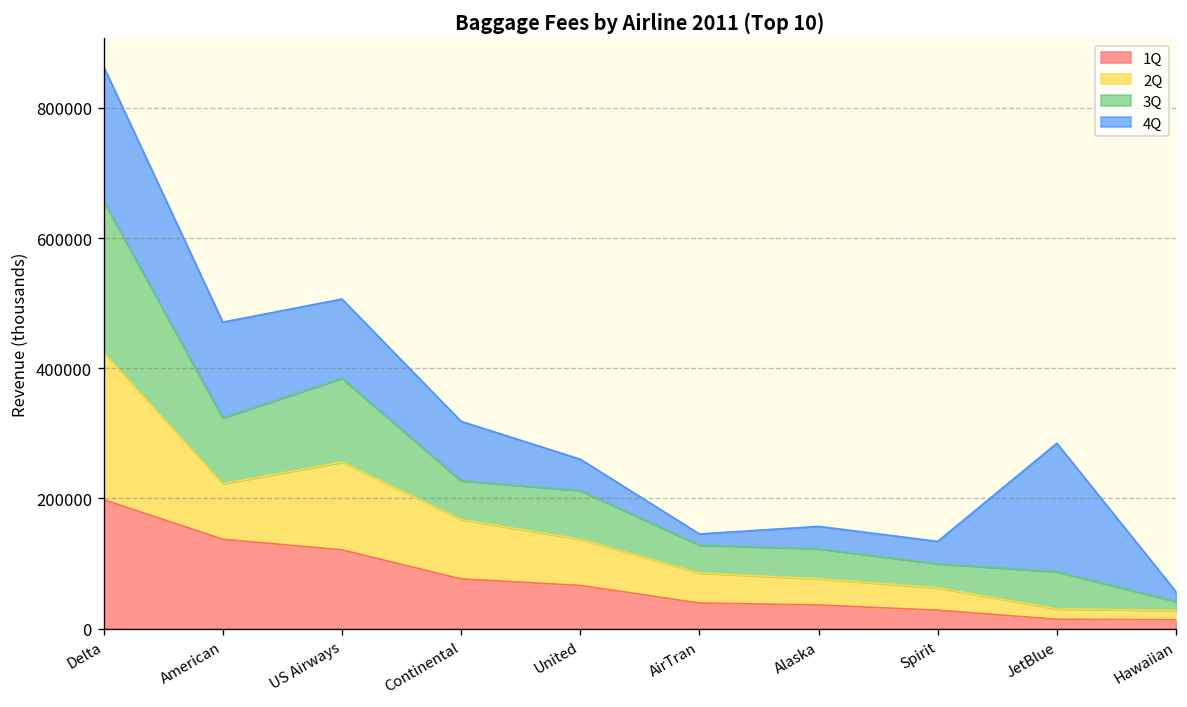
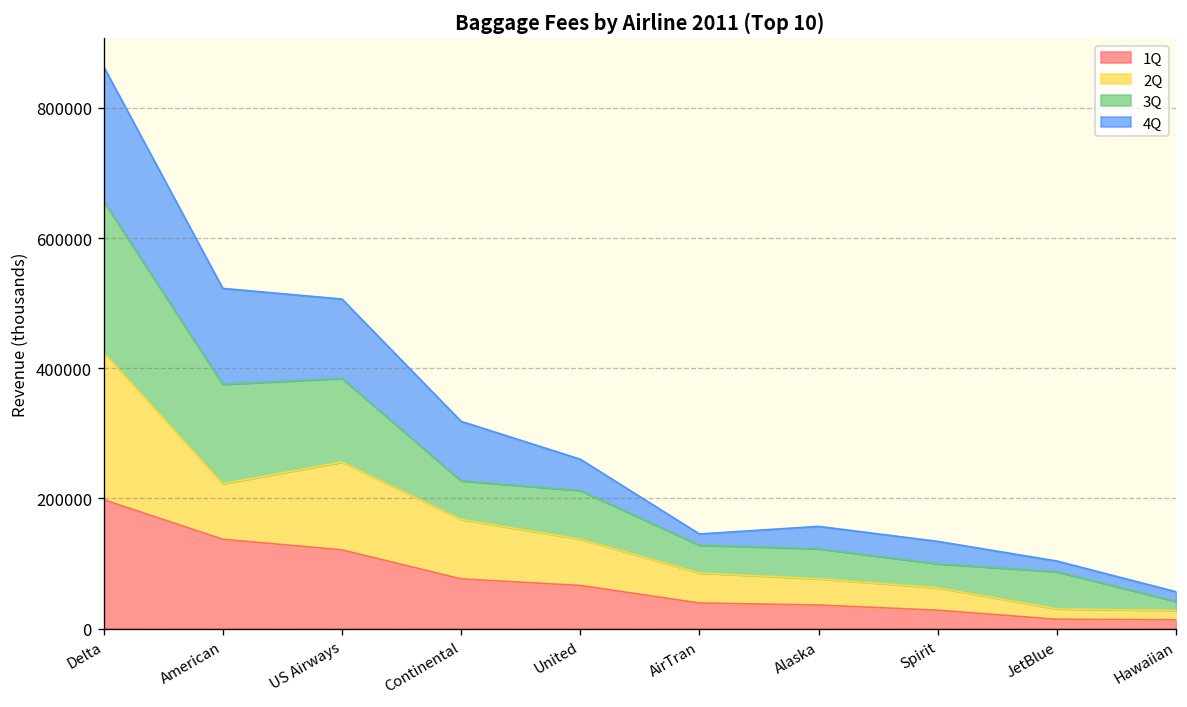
  {
    "1Q": {
      "Delta": 200000,
      "American": 140000,
      "US Airways": 120000,
      "Continental": 80000,
      "United": 70000,
      "AirTran": 40000,
      "Alaska": 40000,
      "Spirit": 30000,
      "JetBlue": 10000,
      "Hawaiian": 10000
    },
    "2Q": {
      "Delta": 230000,
      "American": 90000,
      "US Airways": 130000,
      "Continental": 90000,
      "United": 70000,
      "AirTran": 50000,
      "Alaska": 40000,
      "Spirit": 30000,
      "JetBlue": 20000,
      "Hawaiian": 10000
    },
    "3Q": {
      "Delta": 230000,
-     "American": 100000,
+     "American": 150000,
      "US Airways": 130000,
      "Continental": 60000,
      "United": 70000,
      "AirTran": 40000,
      "Alaska": 50000,
      "Spirit": 40000,
      "JetBlue": 60000,
      "Hawaiian": 10000
    },
    "4Q": {
      "Delta": 210000,
      "American": 150000,
      "US Airways": 120000,
      "Continental": 90000,
      "United": 50000,
      "AirTran": 20000,
      "Alaska": 30000,
      "Spirit": 30000,
-     "JetBlue": 200000,
+     "JetBlue": 20000,
      "Hawaiian": 10000
    }
  }
